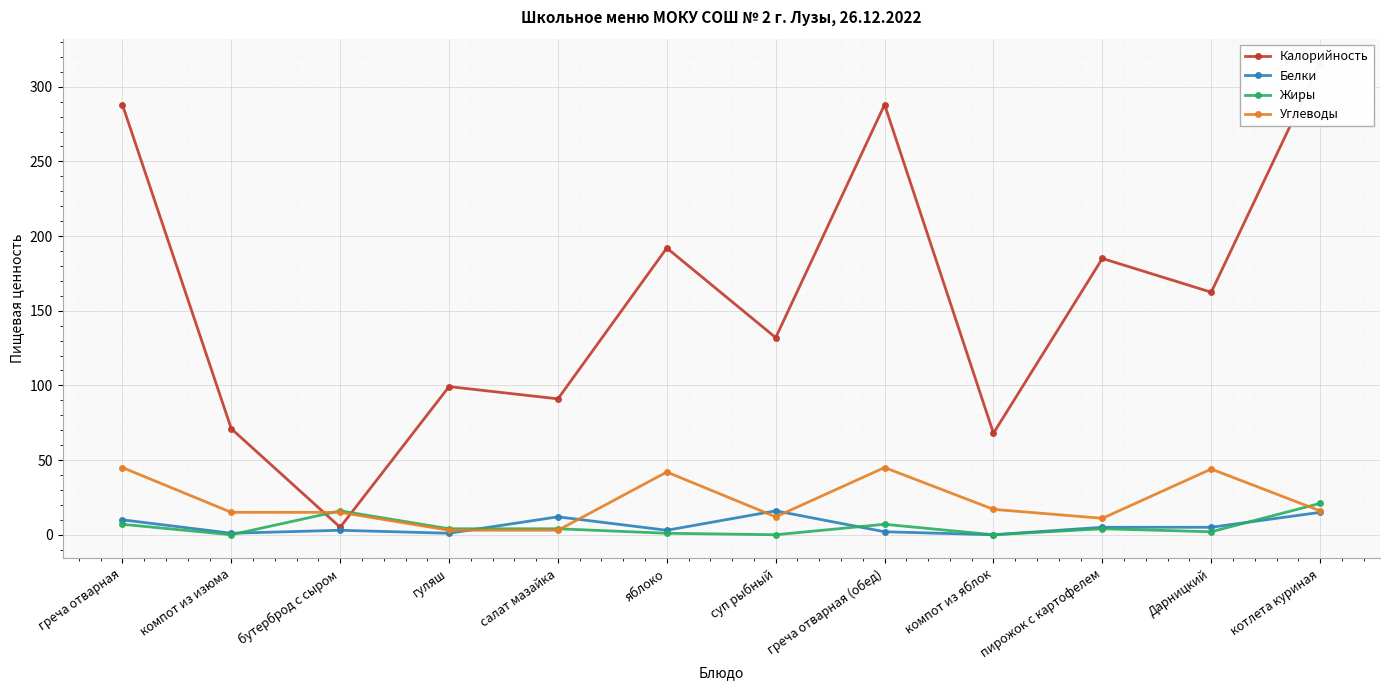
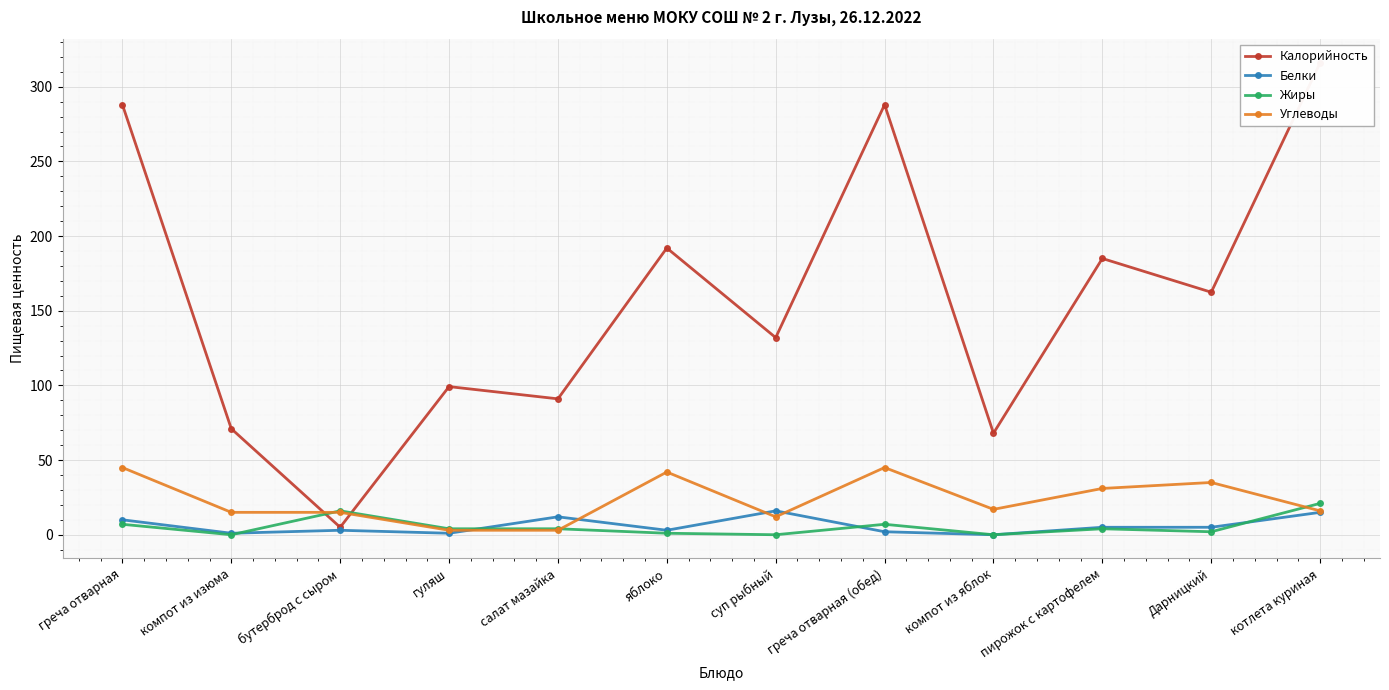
  {
    "Калорийность": {
      "греча отварная": 288,
      "компот из изюма": 71,
      "бутерброд с сыром": 5,
      "гуляш": 99,
      "салат мазайка": 91,
      "яблоко": 192,
      "суп рыбный": 132,
      "греча отварная (обед)": 288,
      "компот из яблок": 68,
      "пирожок с картофелем": 185,
      "Дарницкий": 162
    },
    "Белки": {
      "греча отварная": 10,
      "бутерброд с сыром": 3,
      "гуляш": 1,
      "салат мазайка": 12,
      "яблоко": 3,
      "суп рыбный": 16,
      "греча отварная (обед)": 2,
      "Дарницкий": 5
    },
    "Жиры": {
      "греча отварная": 7,
      "яблоко": 1,
      "суп рыбный": 0,
      "греча отварная (обед)": 7,
      "Дарницкий": 2,
      "котлета куриная": 21
    },
    "Углеводы": {
      "греча отварная": 45,
      "компот из изюма": 15,
      "яблоко": 42,
      "суп рыбный": 12,
      "греча отварная (обед)": 45,
      "компот из яблок": 17,
-     "пирожок с картофелем": 11,
-     "Дарницкий": 44
+     "пирожок с картофелем": 31,
+     "Дарницкий": 35
    }
  }
